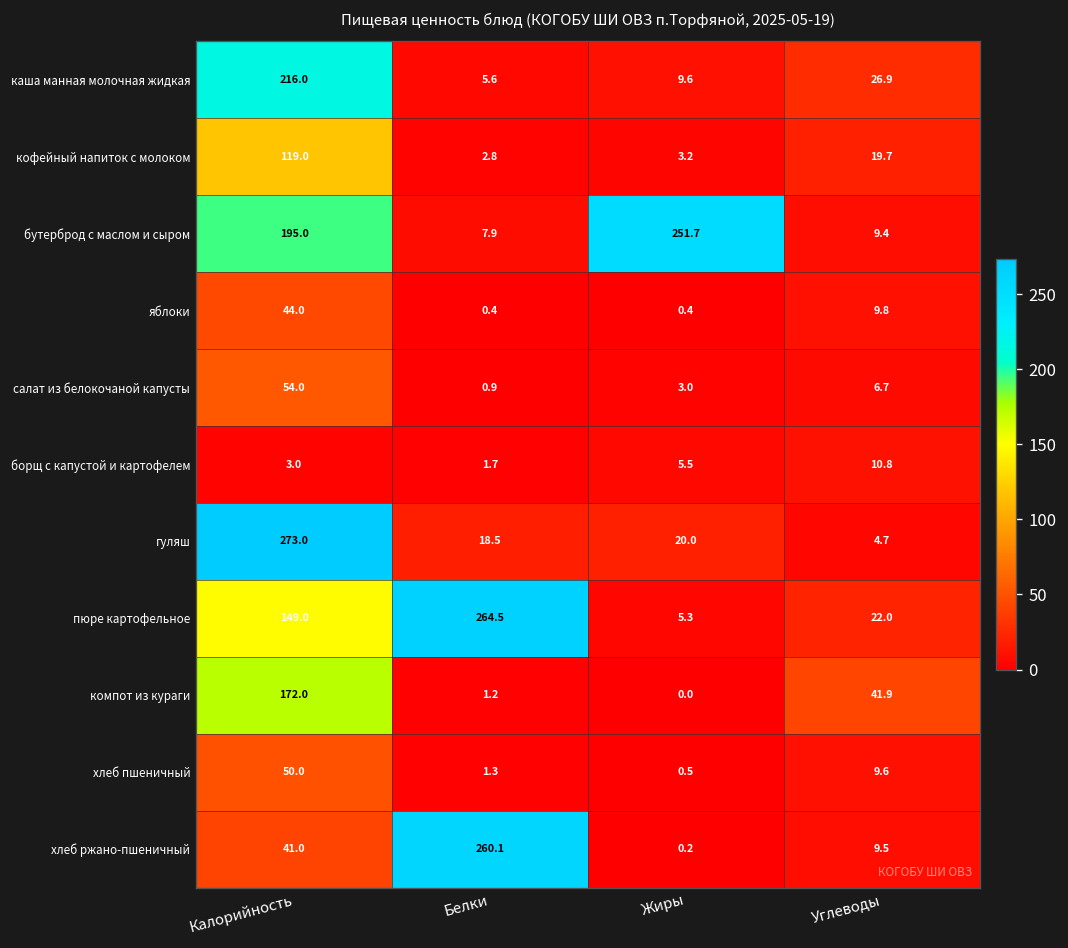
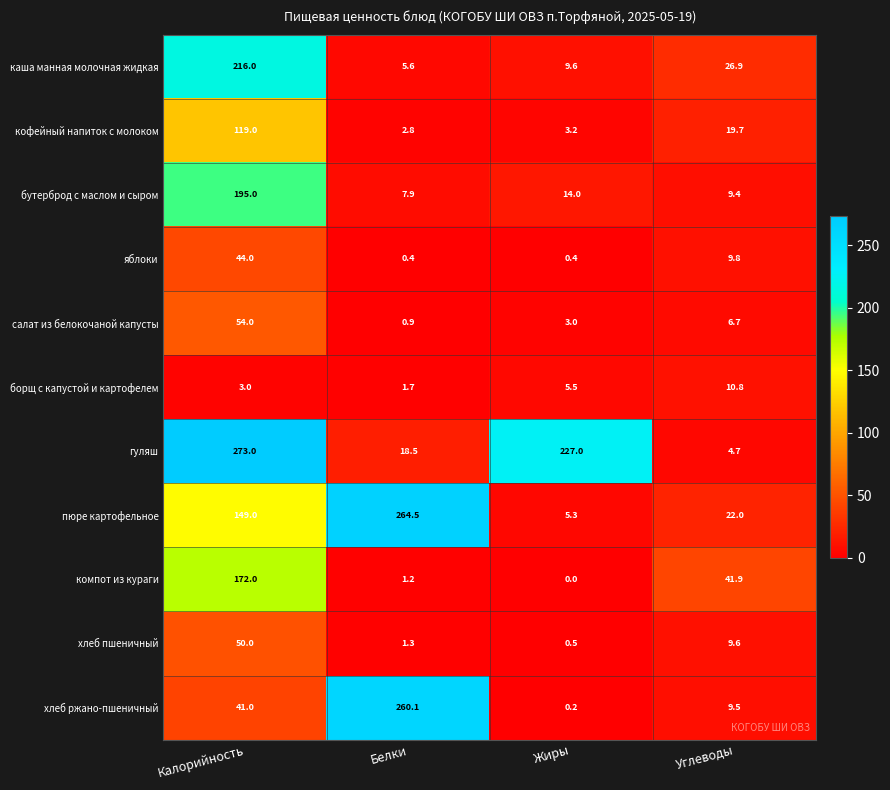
  {
    "каша манная молочная жидкая": {
      "Калорийность": 216.0,
      "Белки": 5.6,
      "Жиры": 9.6,
      "Углеводы": 26.9
    },
    "кофейный напиток с молоком": {
      "Калорийность": 119.0,
      "Белки": 2.8,
      "Жиры": 3.2,
      "Углеводы": 19.7
    },
    "бутерброд с маслом и сыром": {
      "Калорийность": 195.0,
      "Белки": 7.9,
-     "Жиры": 251.7,
+     "Жиры": 14.0,
      "Углеводы": 9.4
    },
    "яблоки": {
      "Калорийность": 44.0,
      "Белки": 0.4,
      "Жиры": 0.4,
      "Углеводы": 9.8
    },
    "салат из белокочаной капусты": {
      "Калорийность": 54.0,
      "Белки": 0.9,
      "Жиры": 3.0,
      "Углеводы": 6.7
    },
    "борщ с капустой и картофелем": {
      "Калорийность": 3.0,
      "Белки": 1.7,
      "Жиры": 5.5,
      "Углеводы": 10.8
    },
    "гуляш": {
      "Калорийность": 273.0,
      "Белки": 18.5,
-     "Жиры": 20.0,
+     "Жиры": 227.0,
      "Углеводы": 4.7
    },
    "пюре картофельное": {
      "Калорийность": 149.0,
      "Белки": 264.5,
      "Жиры": 5.3,
      "Углеводы": 22.0
    },
    "компот из кураги": {
      "Калорийность": 172.0,
      "Белки": 1.2,
      "Жиры": 0.0,
      "Углеводы": 41.9
    },
    "хлеб пшеничный": {
      "Калорийность": 50.0,
      "Белки": 1.3,
      "Жиры": 0.5,
      "Углеводы": 9.6
    },
    "хлеб ржано-пшеничный": {
      "Калорийность": 41.0,
      "Белки": 260.1,
      "Жиры": 0.2
    }
  }
